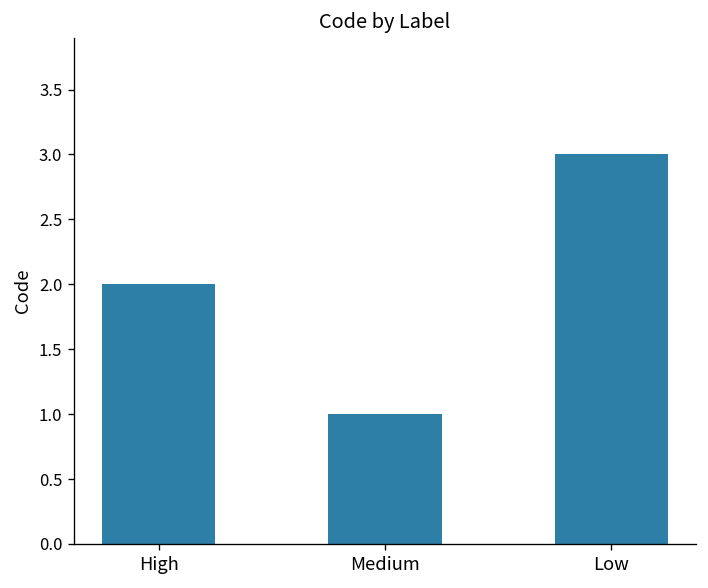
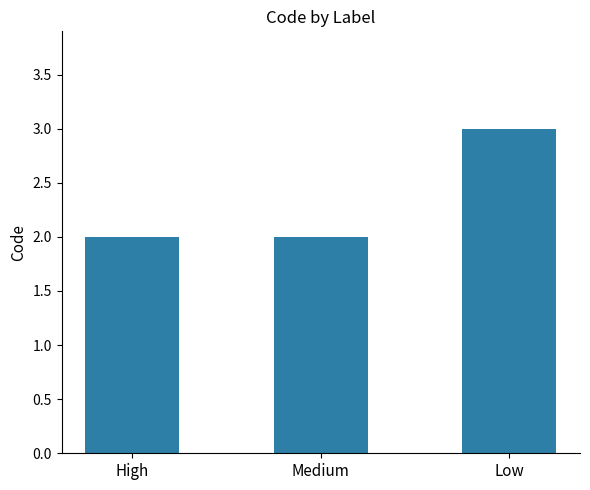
  {
    "High": 2,
-   "Medium": 1,
+   "Medium": 2,
    "Low": 3
  }
